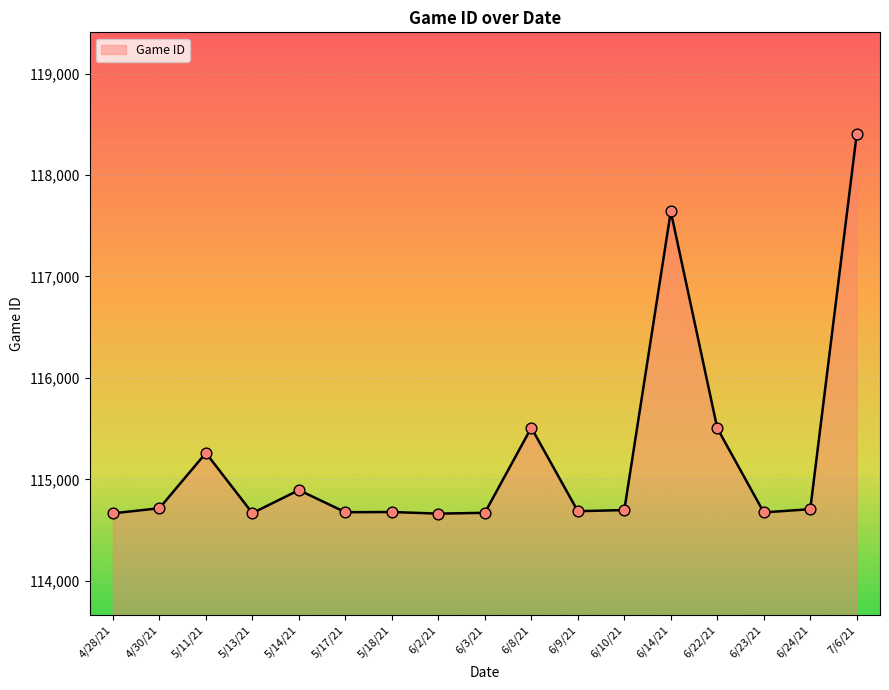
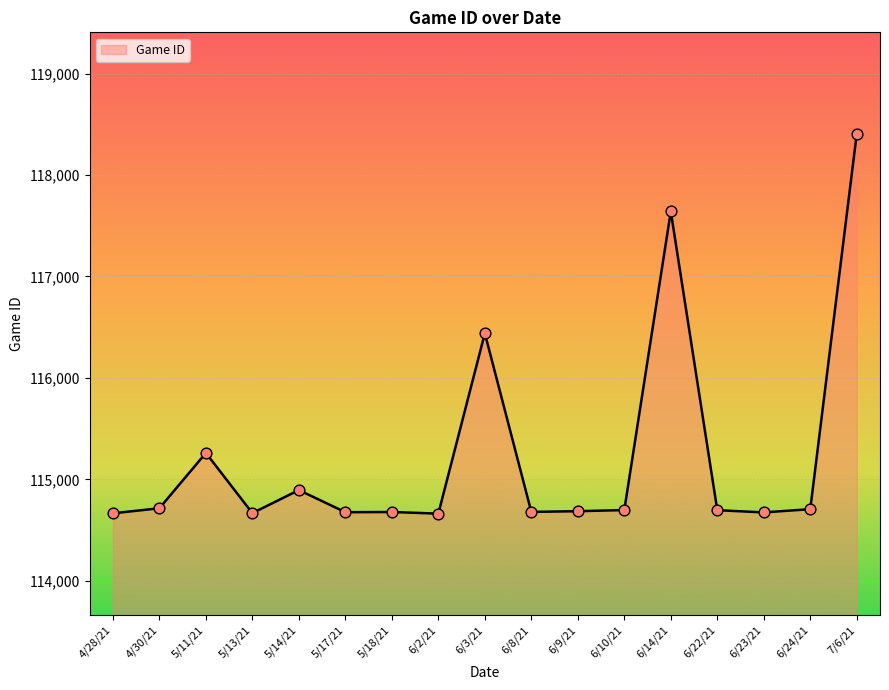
  {
    "4/28/21": "114,670",
    "4/30/21": "114,720",
    "5/11/21": "115,260",
    "5/13/21": "114,670",
    "5/14/21": "114,900",
    "5/17/21": "114,680",
    "5/18/21": "114,680",
    "6/2/21": "114,660",
-   "6/3/21": "114,670",
-   "6/8/21": "115,510",
+   "6/3/21": "116,440",
+   "6/8/21": "114,680",
    "6/9/21": "114,690",
    "6/10/21": "114,700",
    "6/14/21": "117,640",
-   "6/22/21": "115,510",
+   "6/22/21": "114,700",
    "6/23/21": "114,680",
    "6/24/21": "114,710",
    "7/6/21": "118,410"
  }
